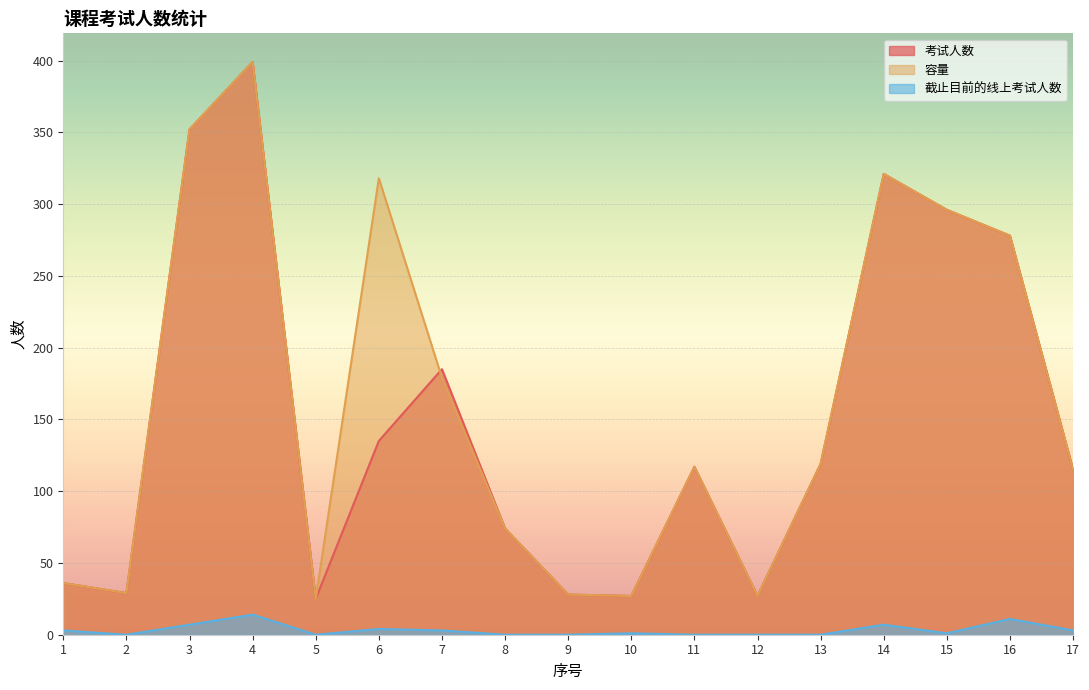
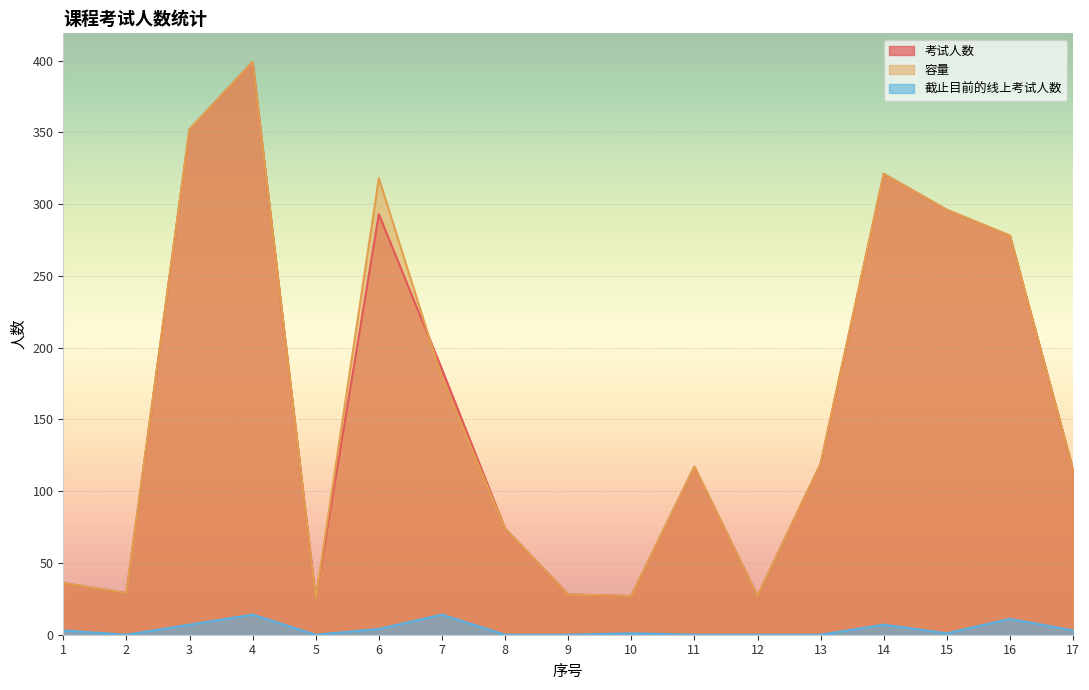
  {
    "考试人数": {
-     "6": 135,
+     "6": 293,
      "7": 185
    },
    "容量": {
      "6": 318,
      "7": 179
    },
    "截止目前的线上考试人数": {
      "1": 3,
      "2": 0,
      "3": 7,
      "4": 14,
      "5": 0,
      "6": 4,
-     "7": 3,
+     "7": 14,
      "8": 0,
      "9": 0,
      "10": 1,
      "11": 0,
      "12": 0,
      "13": 0,
      "14": 7,
      "15": 1,
      "16": 11,
      "17": 3
    }
  }
